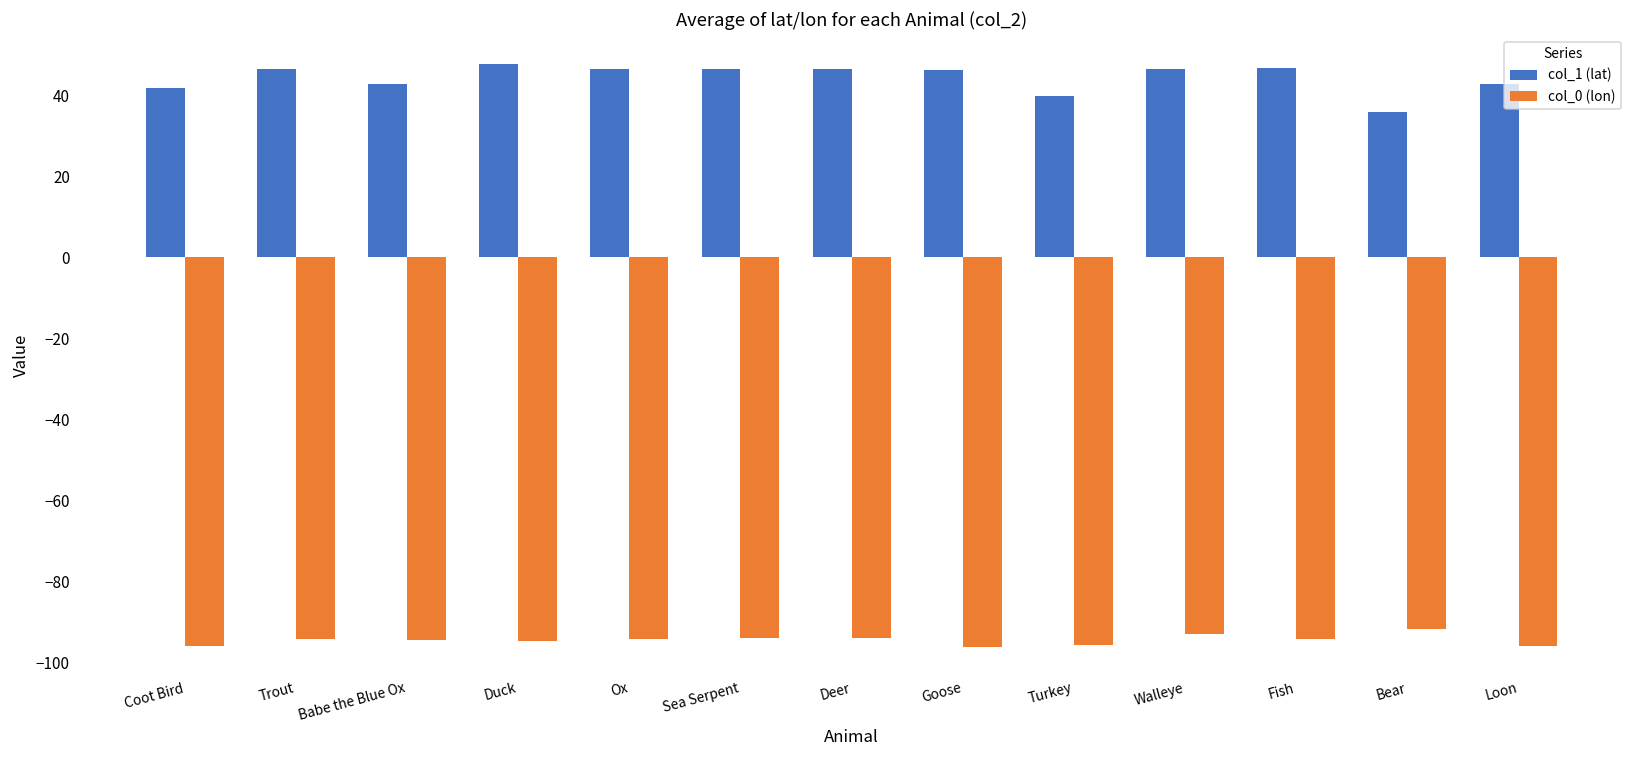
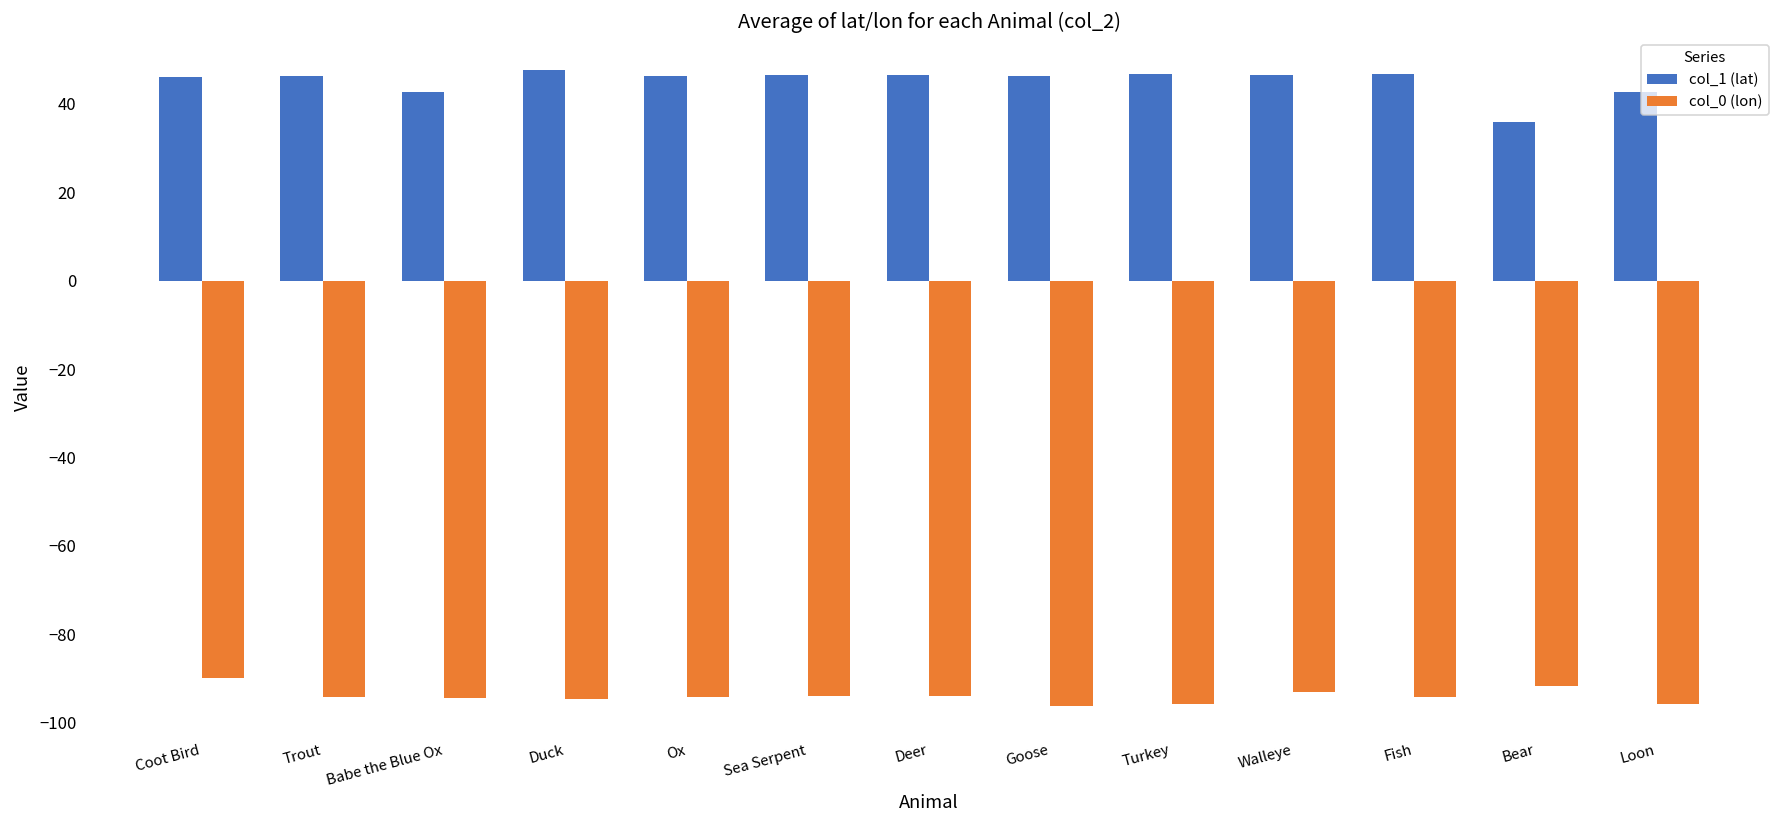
  {
    "col_1 (lat)": {
-     "Coot Bird": 42,
+     "Coot Bird": 46,
      "Trout": 46,
      "Babe the Blue Ox": 43,
      "Duck": 48,
      "Ox": 46,
      "Sea Serpent": 46,
      "Deer": 46,
      "Goose": 46,
-     "Turkey": 40,
+     "Turkey": 47,
      "Walleye": 46,
      "Fish": 47,
      "Bear": 36,
      "Loon": 43
    },
    "col_0 (lon)": {
-     "Coot Bird": -96,
+     "Coot Bird": -90,
      "Trout": -94,
      "Babe the Blue Ox": -94,
      "Duck": -95,
      "Ox": -94,
      "Sea Serpent": -94,
      "Deer": -94,
      "Goose": -96,
      "Turkey": -96,
      "Walleye": -93,
      "Fish": -94,
      "Bear": -92,
      "Loon": -96
    }
  }
